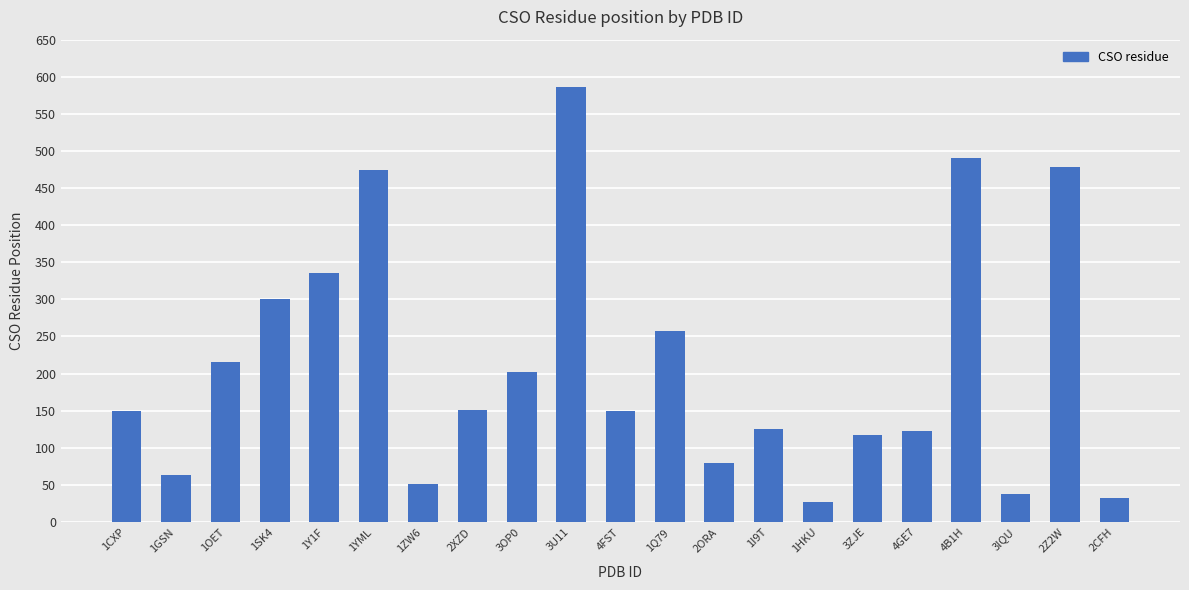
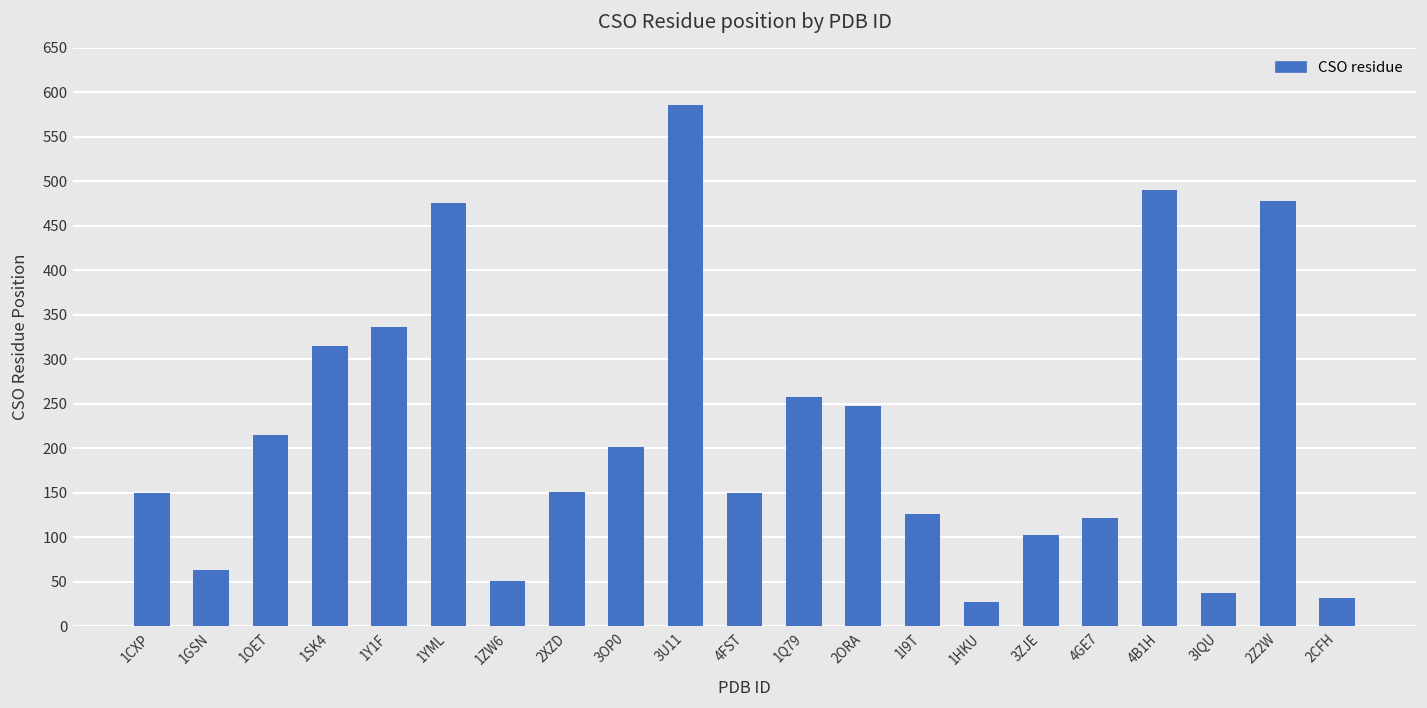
  {
    "1CXP": 150,
    "1GSN": 60,
    "1OET": 220,
-   "1SK4": 300,
+   "1SK4": 320,
    "1Y1F": 340,
    "1YML": 480,
    "1ZW6": 50,
    "2XZD": 150,
    "3OP0": 200,
    "3U11": 590,
    "4FST": 150,
    "1Q79": 260,
-   "2ORA": 80,
+   "2ORA": 250,
    "1I9T": 130,
    "1HKU": 30,
-   "3ZJE": 120,
+   "3ZJE": 100,
    "4GE7": 120,
    "4B1H": 490,
    "3IQU": 40,
    "2Z2W": 480,
    "2CFH": 30
  }
